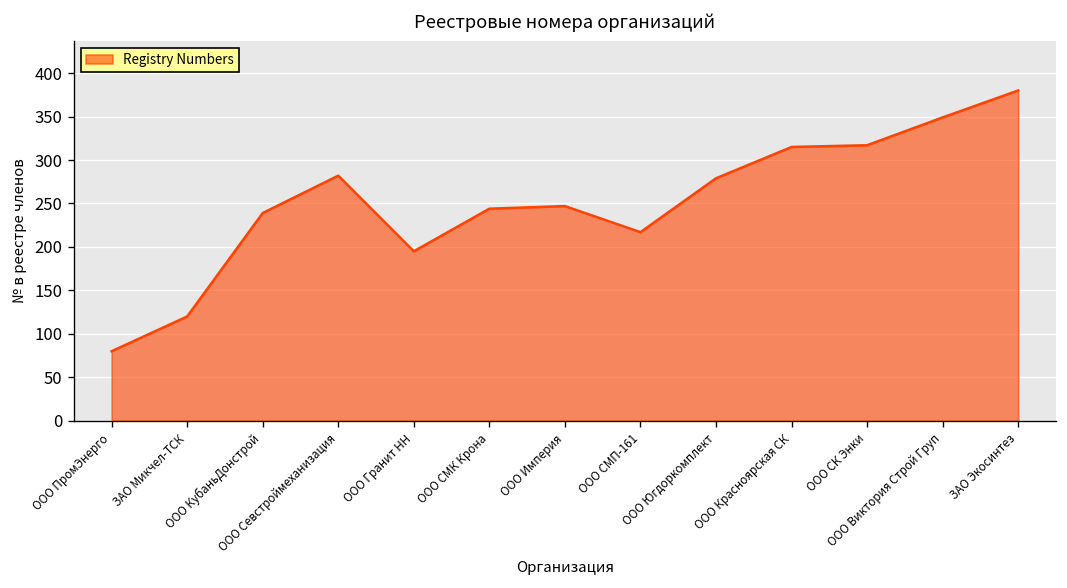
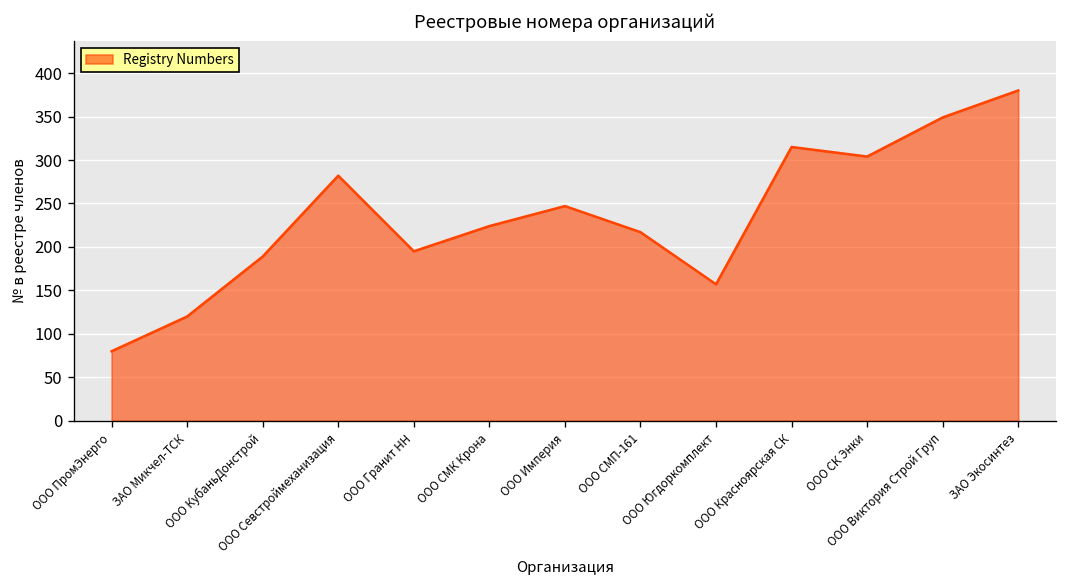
  {
    "ООО ПромЭнерго": 80,
    "ЗАО Микчел-ТСК": 120,
-   "ООО КубаньДонстрой": 240,
+   "ООО КубаньДонстрой": 190,
    "ООО Севстроймеханизация": 280,
    "ООО Гранит НН": 200,
-   "ООО СМК Крона": 240,
+   "ООО СМК Крона": 220,
    "ООО Империя": 250,
    "ООО СМП-161": 220,
-   "ООО Югдоркомплект": 280,
+   "ООО Югдоркомплект": 160,
    "ООО Красноярская СК": 320,
-   "ООО СК Энки": 320,
+   "ООО СК Энки": 300,
    "ООО Виктория Строй Груп": 350,
    "ЗАО Экосинтез": 380
  }
